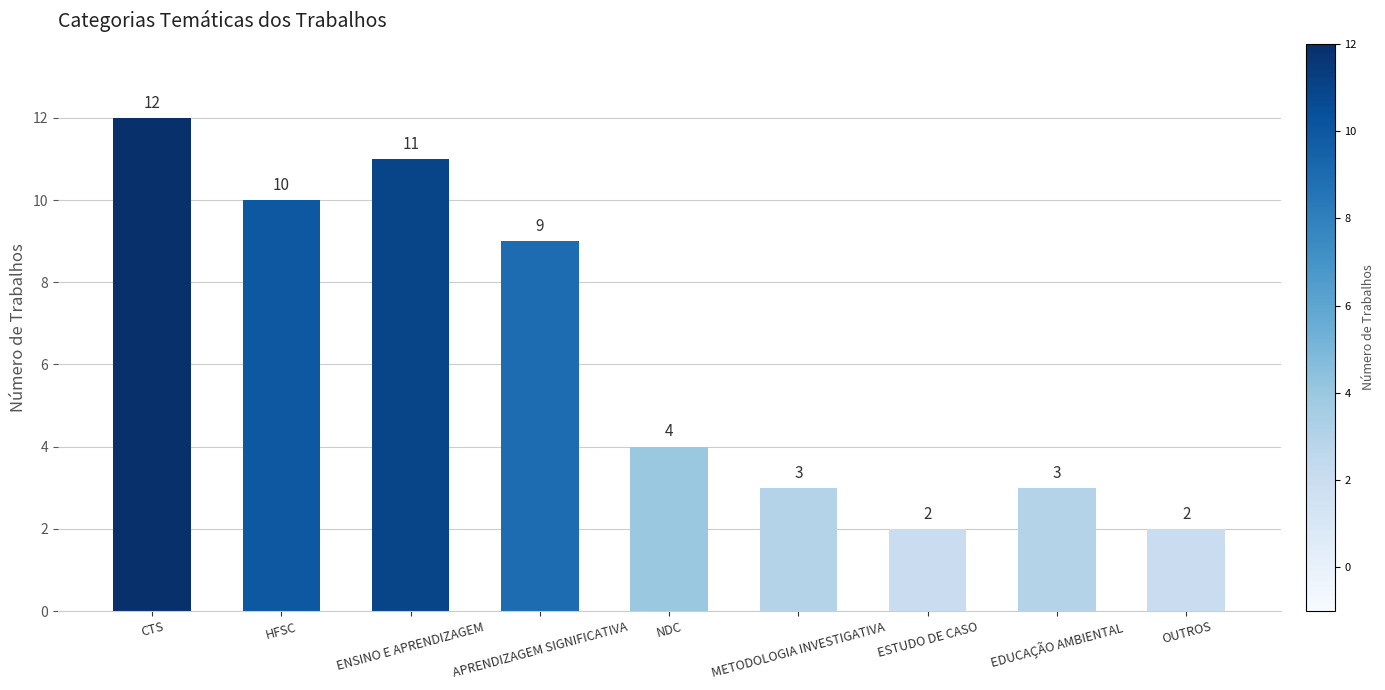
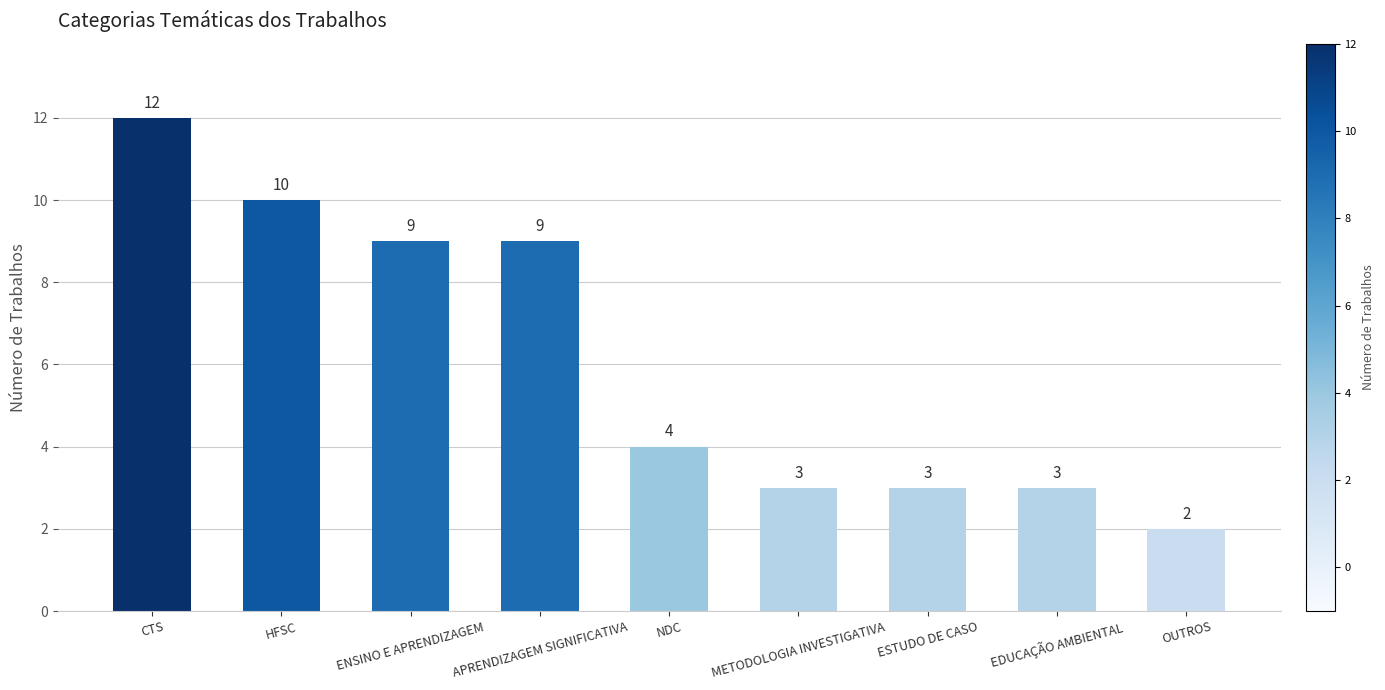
  {
    "CTS": 12,
    "HFSC": 10,
-   "ENSINO E APRENDIZAGEM": 11,
+   "ENSINO E APRENDIZAGEM": 9,
    "APRENDIZAGEM SIGNIFICATIVA": 9,
    "NDC": 4,
    "METODOLOGIA INVESTIGATIVA": 3,
-   "ESTUDO DE CASO": 2,
+   "ESTUDO DE CASO": 3,
    "EDUCAÇÃO AMBIENTAL": 3,
    "OUTROS": 2
  }
